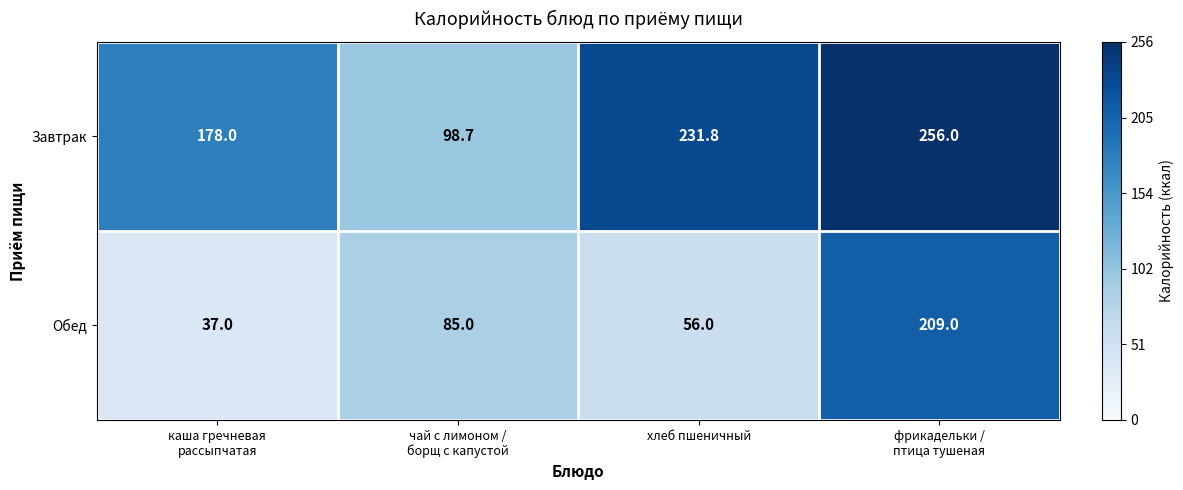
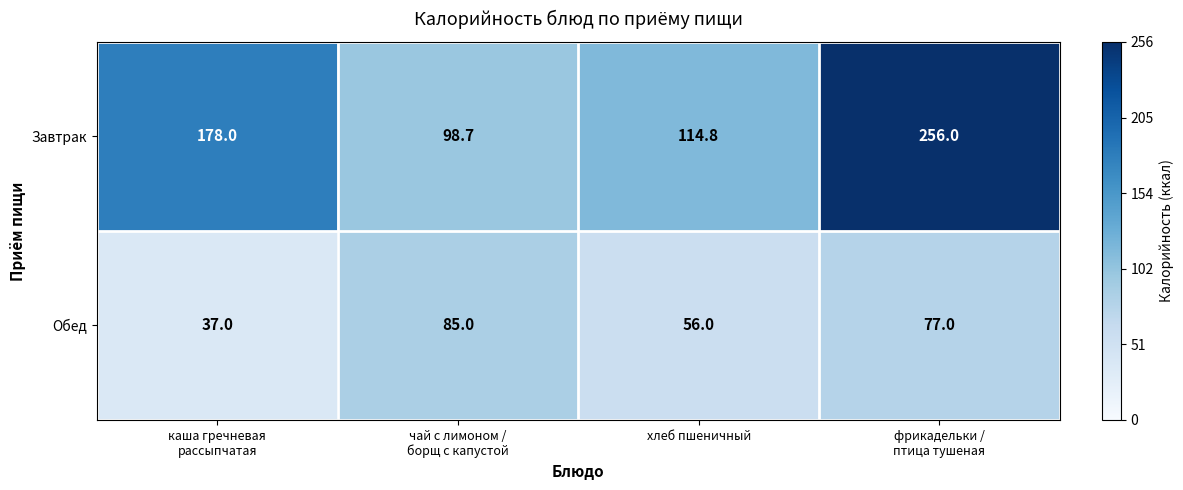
  {
    "Завтрак": {
      "каша гречневая рассыпчатая": 178.0,
      "чай с лимоном / борщ с капустой": 98.7,
-     "хлеб пшеничный": 231.8,
+     "хлеб пшеничный": 114.8,
      "фрикадельки / птица тушеная": 256.0
    },
    "Обед": {
      "каша гречневая рассыпчатая": 37.0,
      "чай с лимоном / борщ с капустой": 85.0,
      "хлеб пшеничный": 56.0,
-     "фрикадельки / птица тушеная": 209.0
+     "фрикадельки / птица тушеная": 77.0
    }
  }
